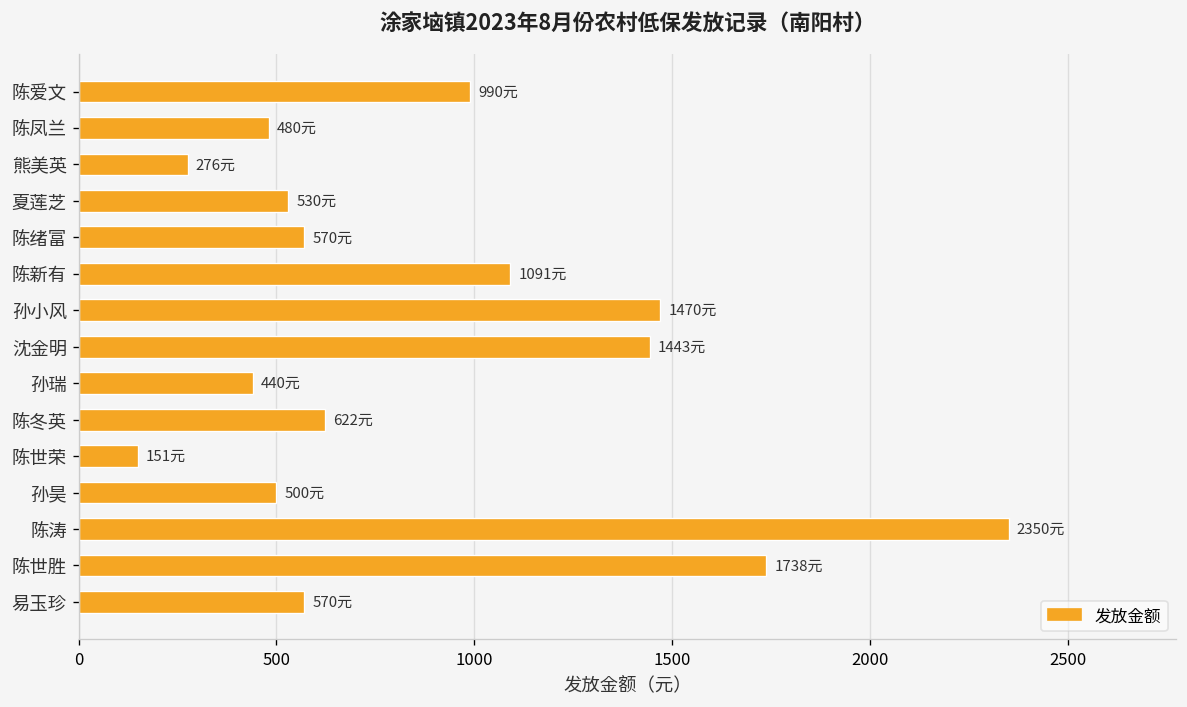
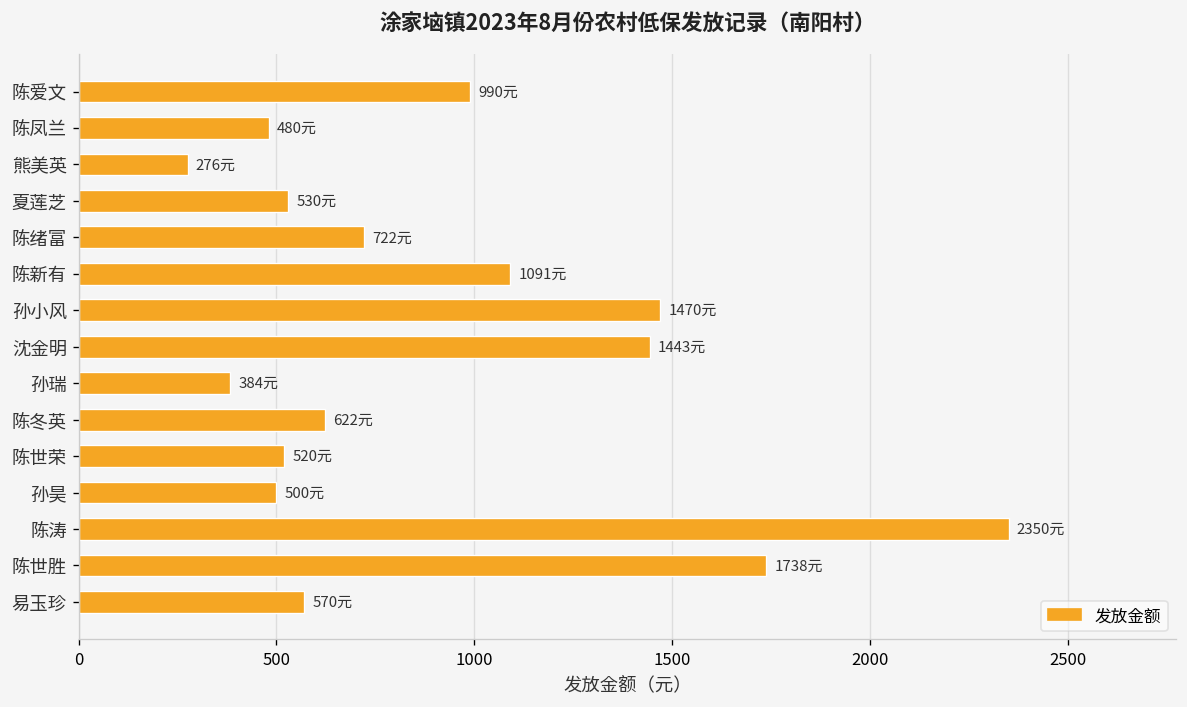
  {
    "陈爱文": "990元",
    "陈凤兰": "480元",
    "熊美英": "276元",
    "夏莲芝": "530元",
-   "陈绪富": "570元",
+   "陈绪富": "722元",
    "陈新有": "1091元",
    "孙小风": "1470元",
    "沈金明": "1443元",
-   "孙瑞": "440元",
+   "孙瑞": "384元",
    "陈冬英": "622元",
-   "陈世荣": "151元",
+   "陈世荣": "520元",
    "孙昊": "500元",
    "陈涛": "2350元",
    "陈世胜": "1738元",
    "易玉珍": "570元"
  }
